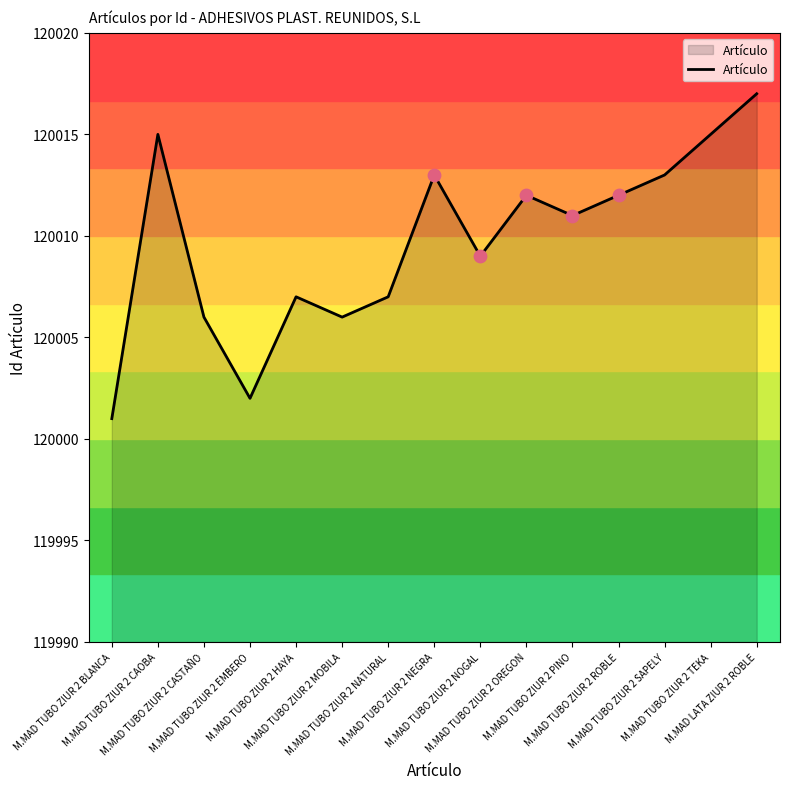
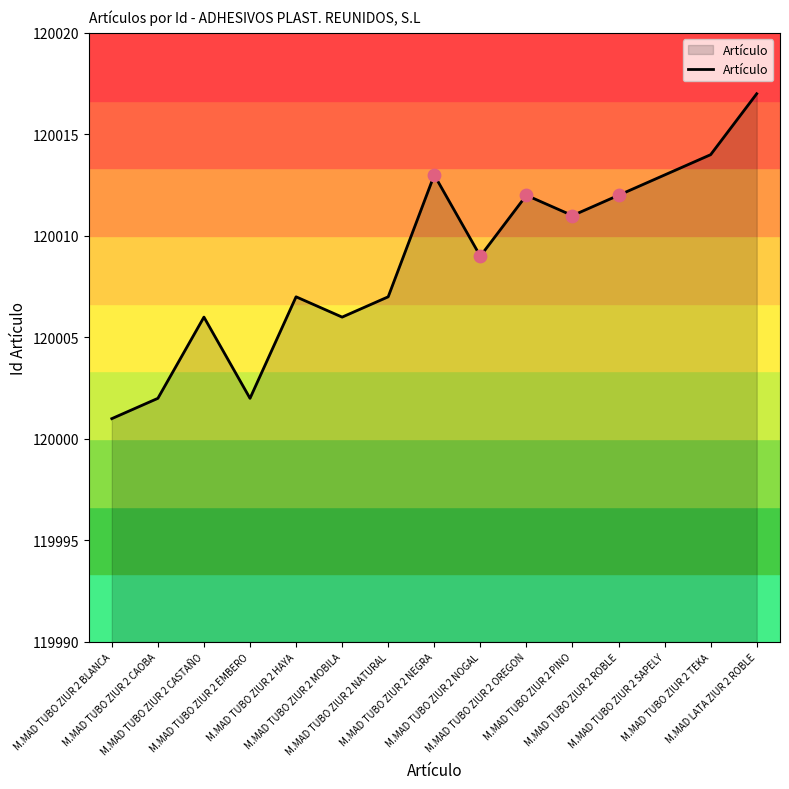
  {
    "Artículo": {
      "M.MAD TUBO ZIUR 2 BLANCA": 120001,
-     "M.MAD TUBO ZIUR 2 CAOBA": 120015,
+     "M.MAD TUBO ZIUR 2 CAOBA": 120002,
      "M.MAD TUBO ZIUR 2 CASTAÑO": 120006,
      "M.MAD TUBO ZIUR 2 EMBERO": 120002,
      "M.MAD TUBO ZIUR 2 HAYA": 120007,
      "M.MAD TUBO ZIUR 2 MOBILA": 120006,
      "M.MAD TUBO ZIUR 2 NATURAL": 120007,
      "M.MAD TUBO ZIUR 2 SAPELY": 120013,
-     "M.MAD TUBO ZIUR 2 TEKA": 120015,
+     "M.MAD TUBO ZIUR 2 TEKA": 120014,
      "M.MAD LATA ZIUR 2 ROBLE": 120017
    }
  }
